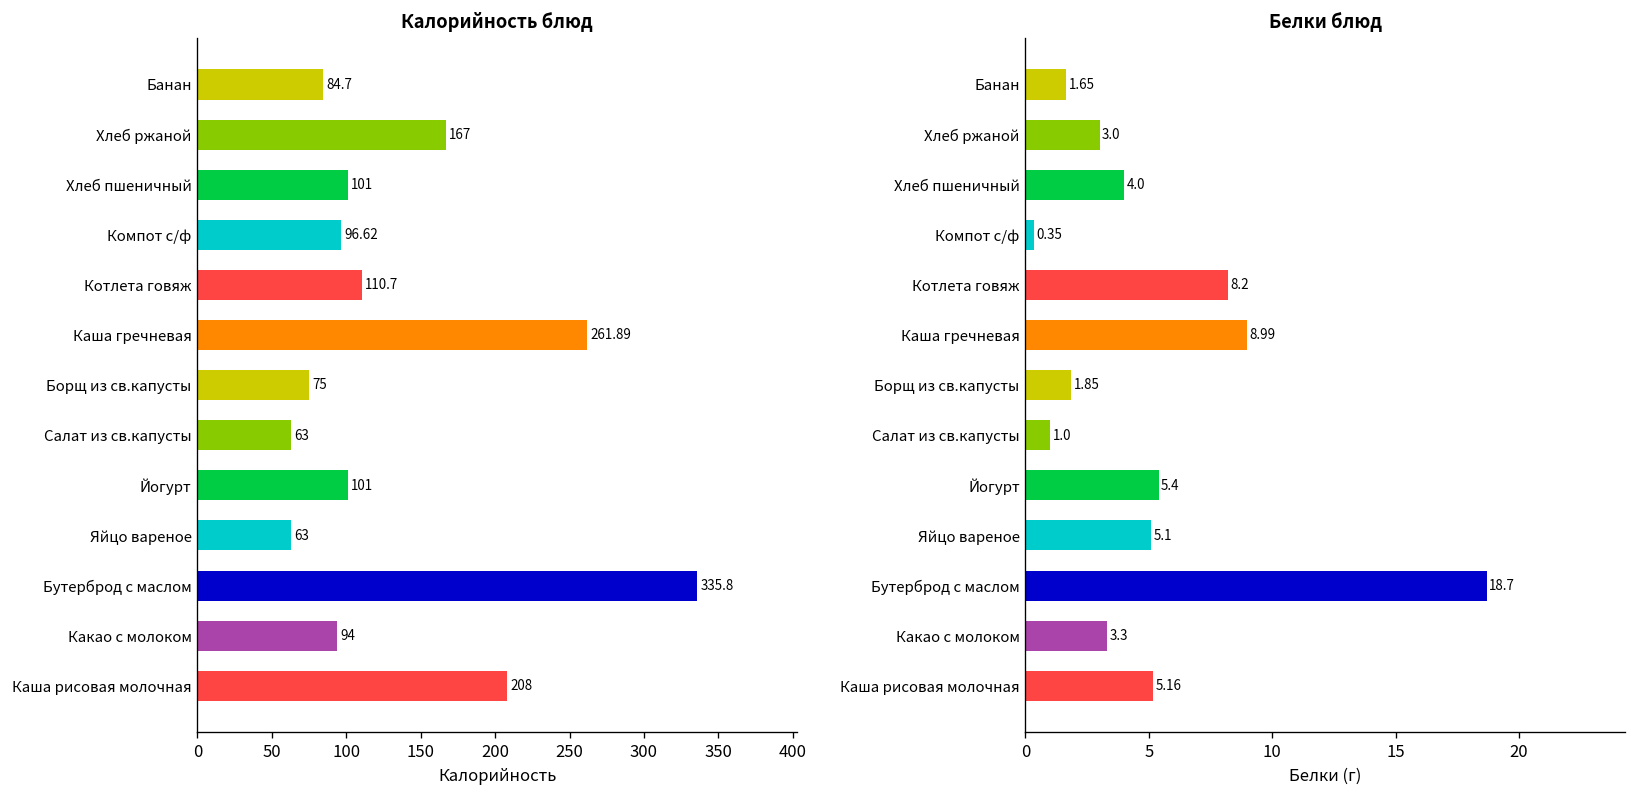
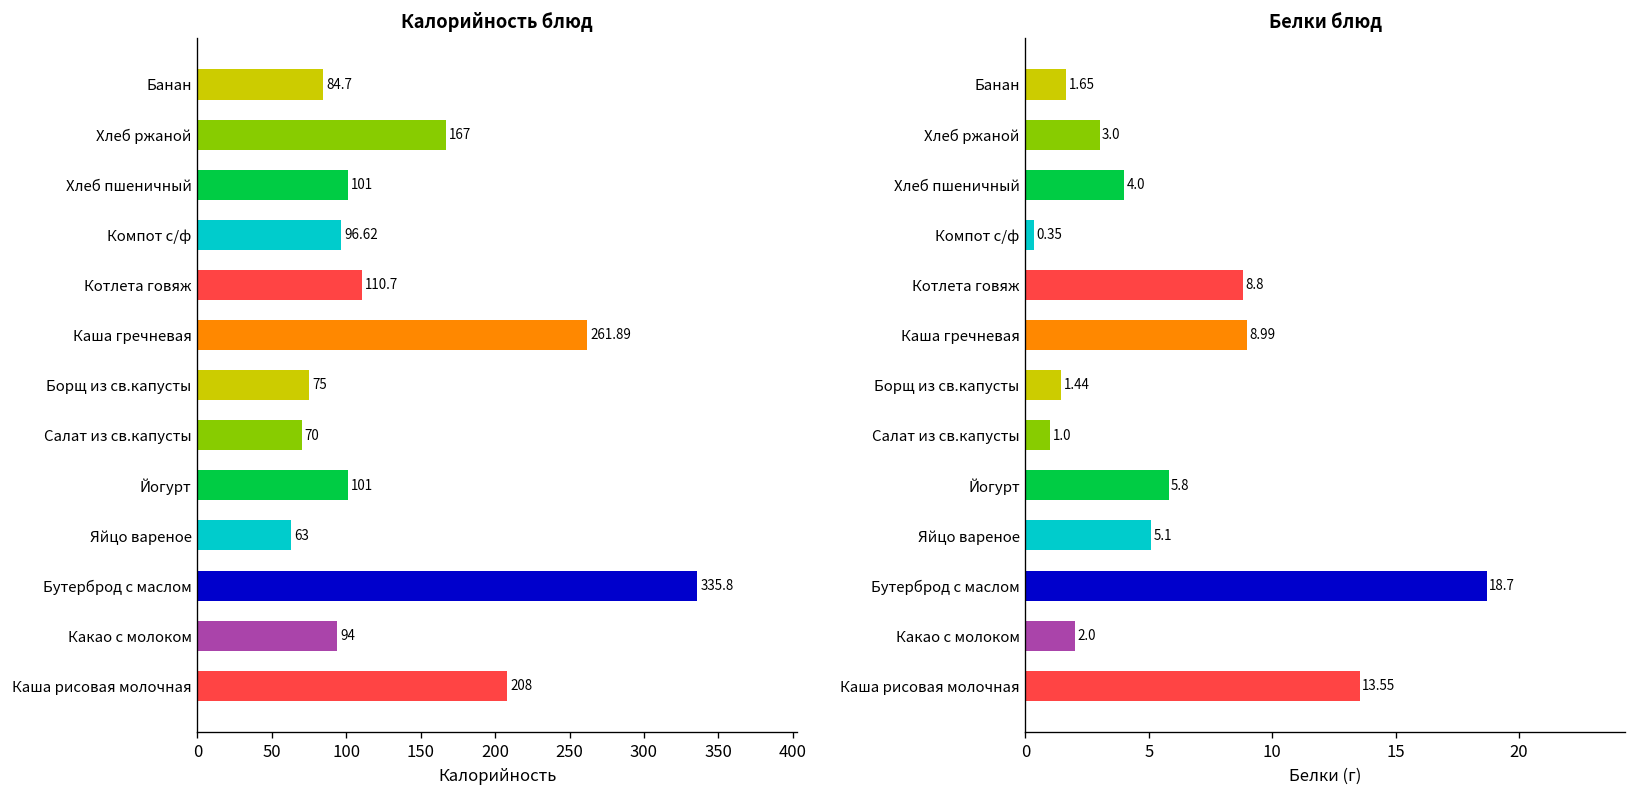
  {
    "Калорийность блюд": {
      "Банан": 84.7,
      "Хлеб ржаной": 167,
      "Хлеб пшеничный": 101,
      "Компот с/ф": 96.62,
      "Котлета говяж": 110.7,
      "Каша гречневая": 261.89,
      "Борщ из св.капусты": 75,
-     "Салат из св.капусты": 63,
+     "Салат из св.капусты": 70,
      "Йогурт": 101,
      "Яйцо вареное": 63,
      "Бутерброд с маслом": 335.8,
      "Какао с молоком": 94,
      "Каша рисовая молочная": 208
    },
    "Белки блюд": {
      "Банан": 1.65,
      "Хлеб ржаной": 3.0,
      "Хлеб пшеничный": 4.0,
      "Компот с/ф": 0.35,
-     "Котлета говяж": 8.2,
+     "Котлета говяж": 8.8,
      "Каша гречневая": 8.99,
-     "Борщ из св.капусты": 1.85,
+     "Борщ из св.капусты": 1.44,
      "Салат из св.капусты": 1.0,
-     "Йогурт": 5.4,
+     "Йогурт": 5.8,
      "Яйцо вареное": 5.1,
      "Бутерброд с маслом": 18.7,
-     "Какао с молоком": 3.3,
-     "Каша рисовая молочная": 5.16
+     "Какао с молоком": 2.0,
+     "Каша рисовая молочная": 13.55
    }
  }
